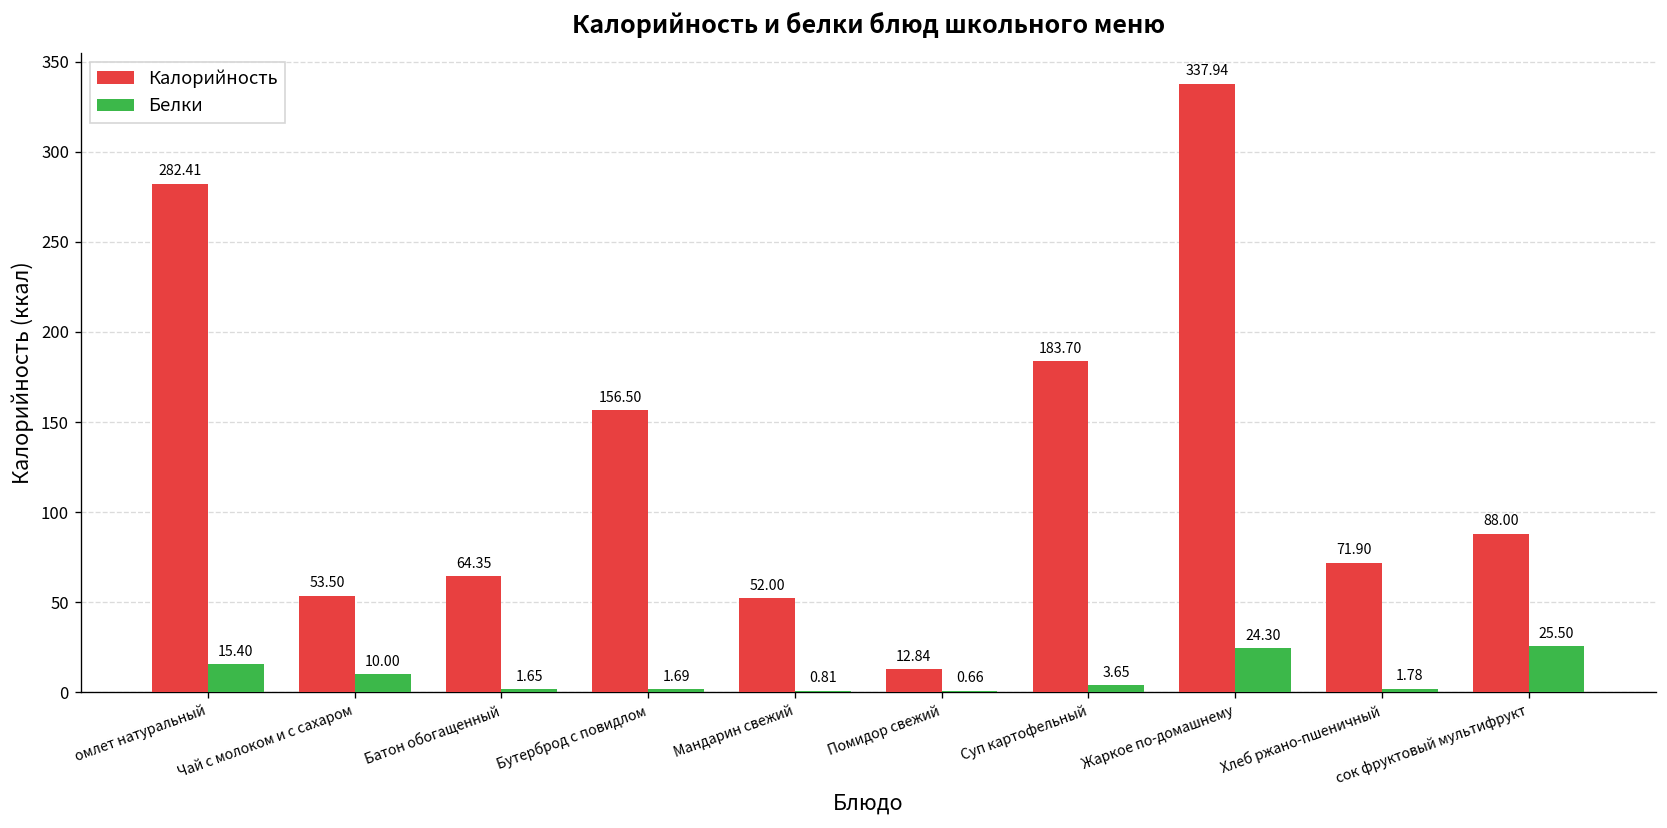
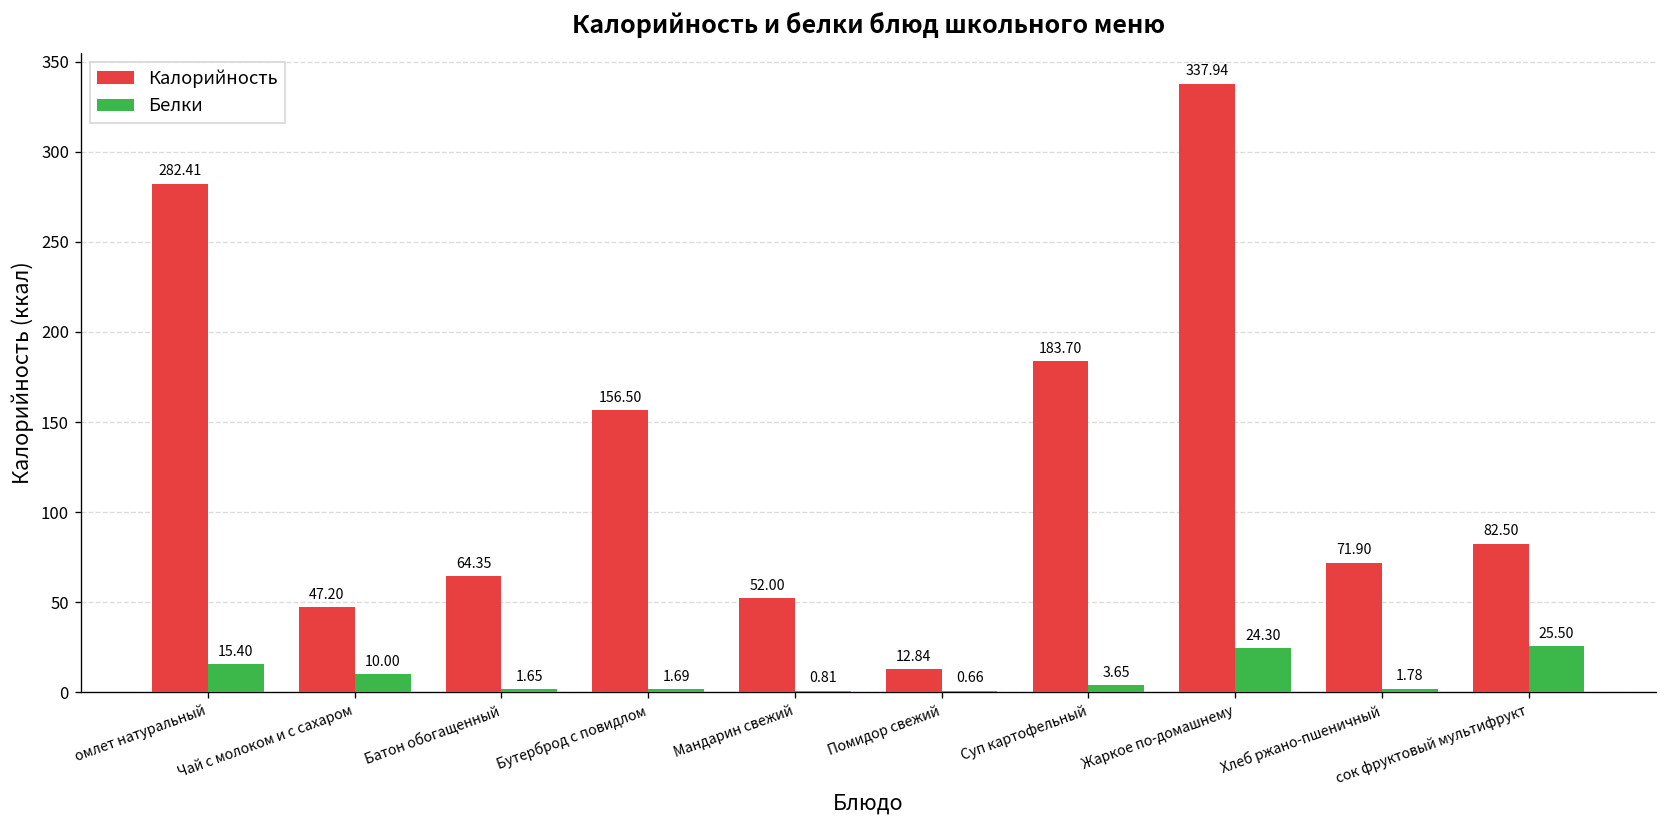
  {
    "Калорийность": {
      "омлет натуральный": 282.41,
-     "Чай с молоком и с сахаром": 53.50,
+     "Чай с молоком и с сахаром": 47.20,
      "Батон обогащенный": 64.35,
      "Бутерброд с повидлом": 156.50,
      "Мандарин свежий": 52.00,
      "Помидор свежий": 12.84,
      "Суп картофельный": 183.70,
      "Жаркое по-домашнему": 337.94,
      "Хлеб ржано-пшеничный": 71.90,
-     "сок фруктовый мультифрукт": 88.00
+     "сок фруктовый мультифрукт": 82.50
    },
    "Белки": {
      "омлет натуральный": 15.40,
      "Чай с молоком и с сахаром": 10.00,
      "Батон обогащенный": 1.65,
      "Бутерброд с повидлом": 1.69,
      "Мандарин свежий": 0.81,
      "Помидор свежий": 0.66,
      "Суп картофельный": 3.65,
      "Жаркое по-домашнему": 24.30,
      "Хлеб ржано-пшеничный": 1.78,
      "сок фруктовый мультифрукт": 25.50
    }
  }
